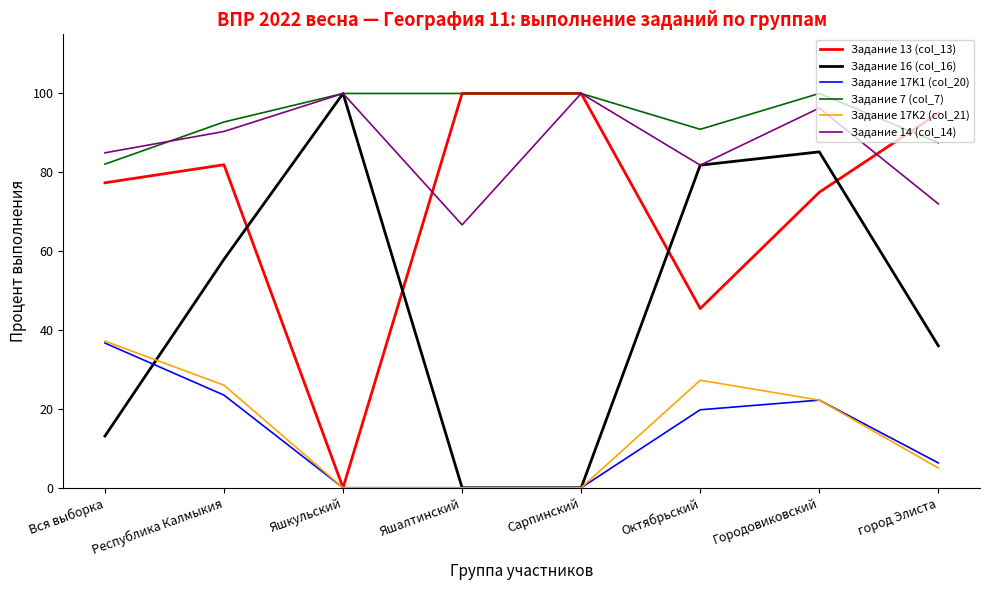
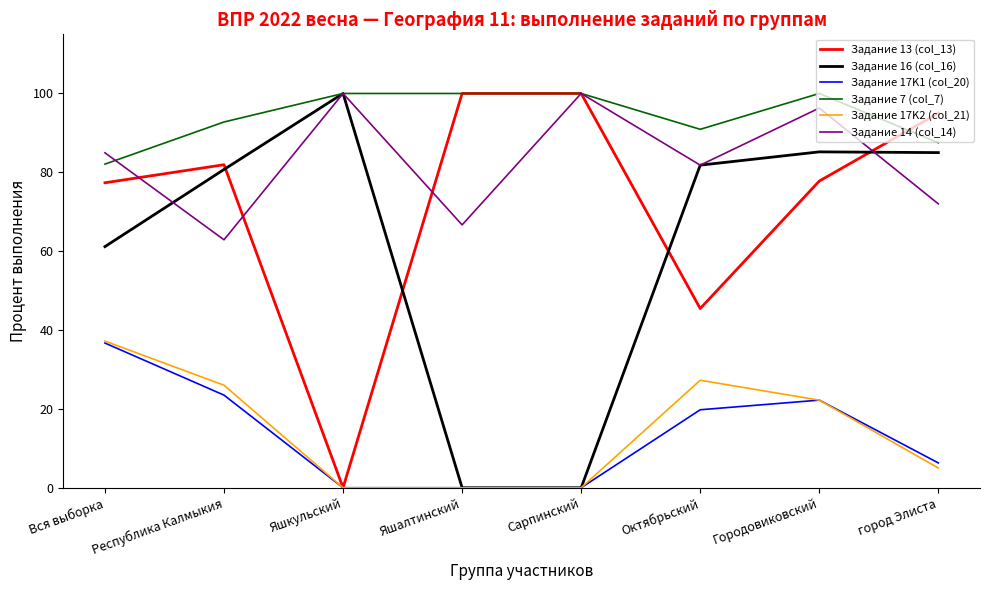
  {
    "Задание 13 (col_13)": {
      "Вся выборка": 77,
      "Республика Калмыкия": 82,
      "Октябрьский": 45,
-     "Городовиковский": 75
+     "Городовиковский": 78
    },
    "Задание 16 (col_16)": {
-     "Вся выборка": 13,
-     "Республика Калмыкия": 58,
+     "Вся выборка": 61,
+     "Республика Калмыкия": 81,
      "Городовиковский": 85,
-     "город Элиста": 36
+     "город Элиста": 85
    },
    "Задание 17K1 (col_20)": {
      "Республика Калмыкия": 23,
      "Октябрьский": 20,
      "город Элиста": 6
    },
    "Задание 7 (col_7)": {
      "Вся выборка": 82,
      "Республика Калмыкия": 93,
      "Октябрьский": 91,
      "город Элиста": 88
    },
    "Задание 17K2 (col_21)": {
      "Республика Калмыкия": 26,
      "Октябрьский": 27,
      "город Элиста": 5
    },
    "Задание 14 (col_14)": {
      "Вся выборка": 85,
-     "Республика Калмыкия": 90,
+     "Республика Калмыкия": 63,
      "Яшалтинский": 67,
      "город Элиста": 72
    }
  }
